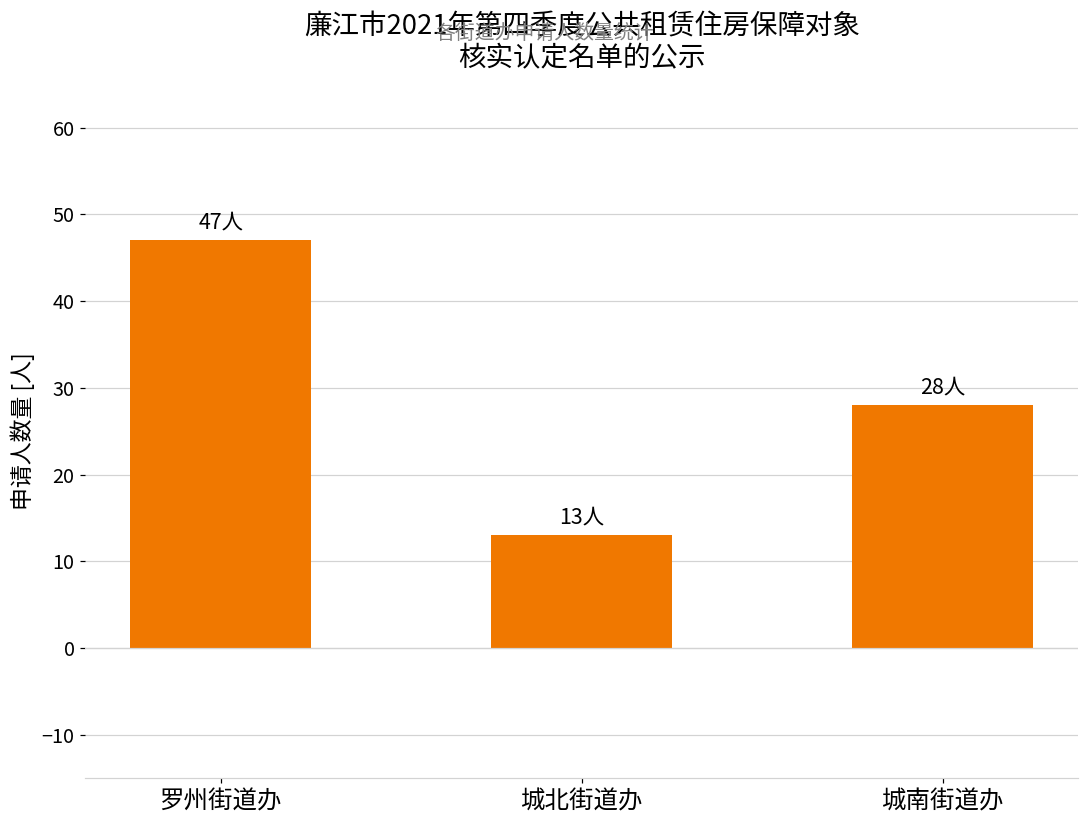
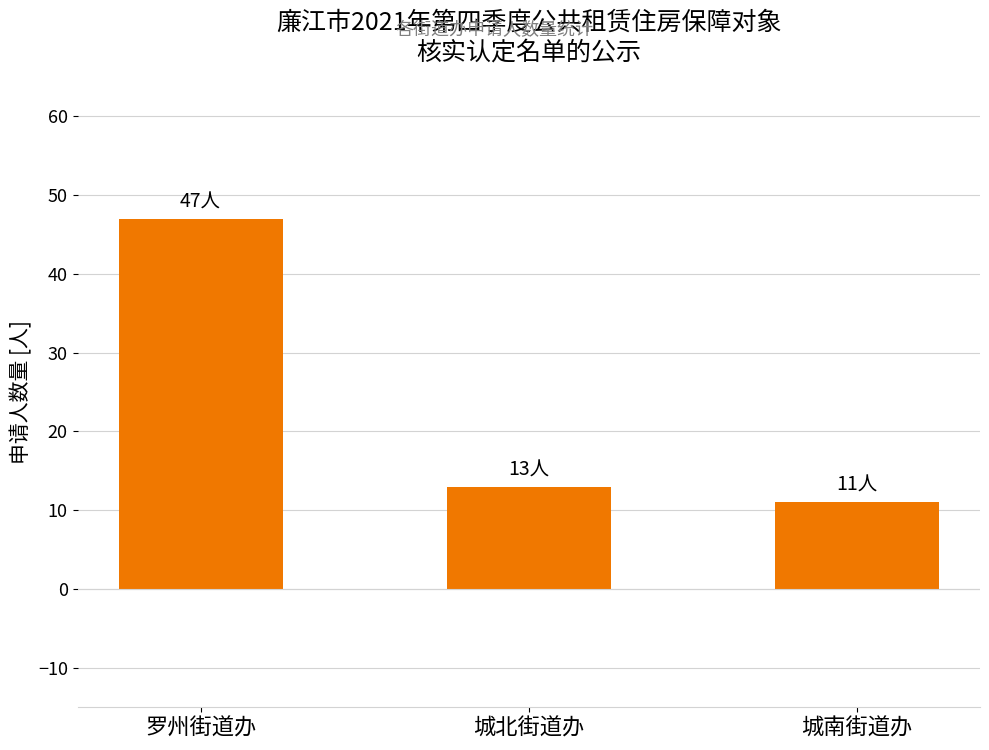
  {
    "罗州街道办": "47人",
    "城北街道办": "13人",
-   "城南街道办": "28人"
+   "城南街道办": "11人"
  }
